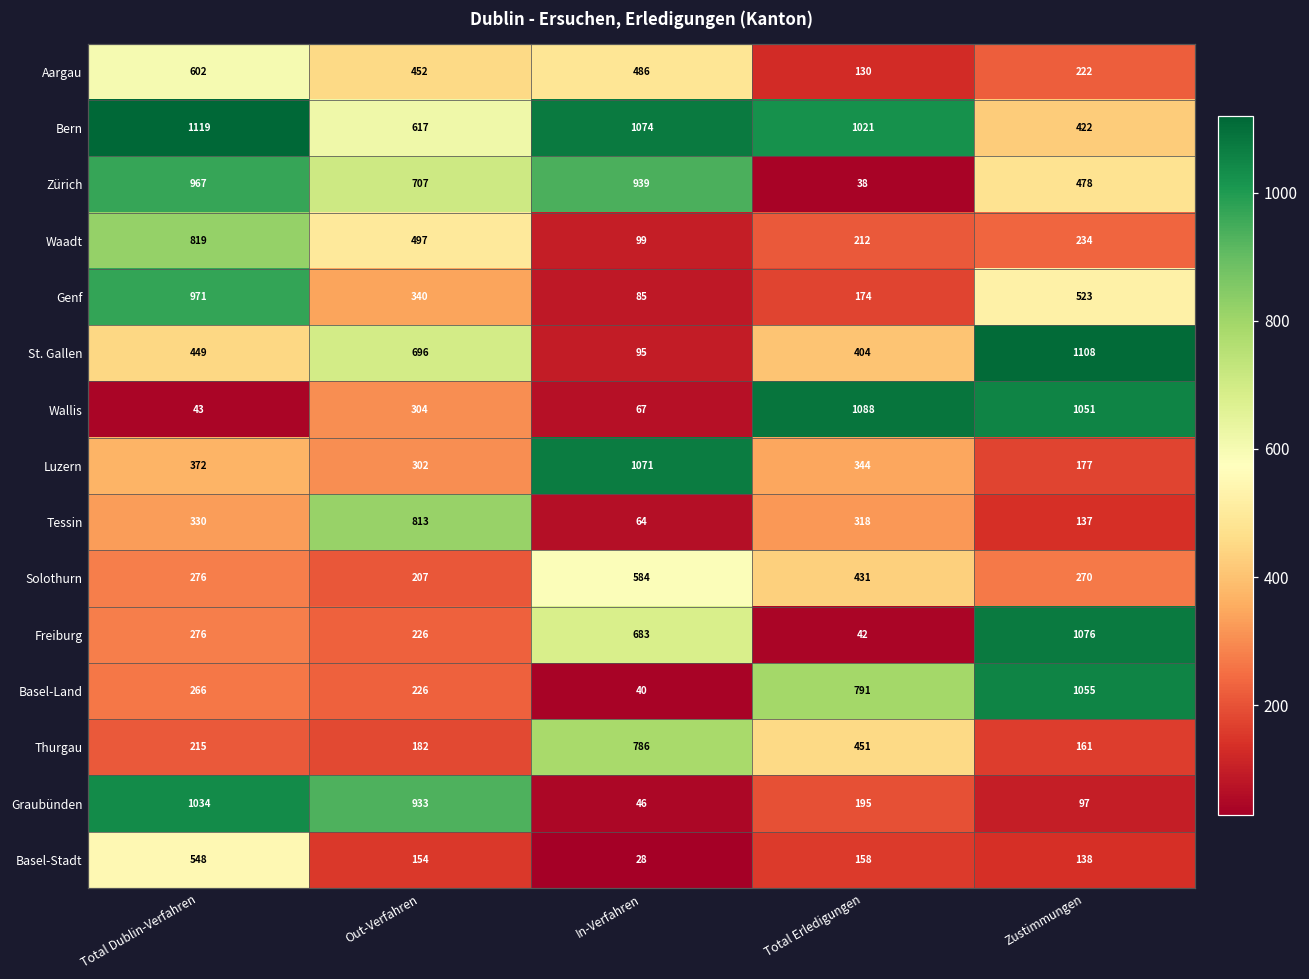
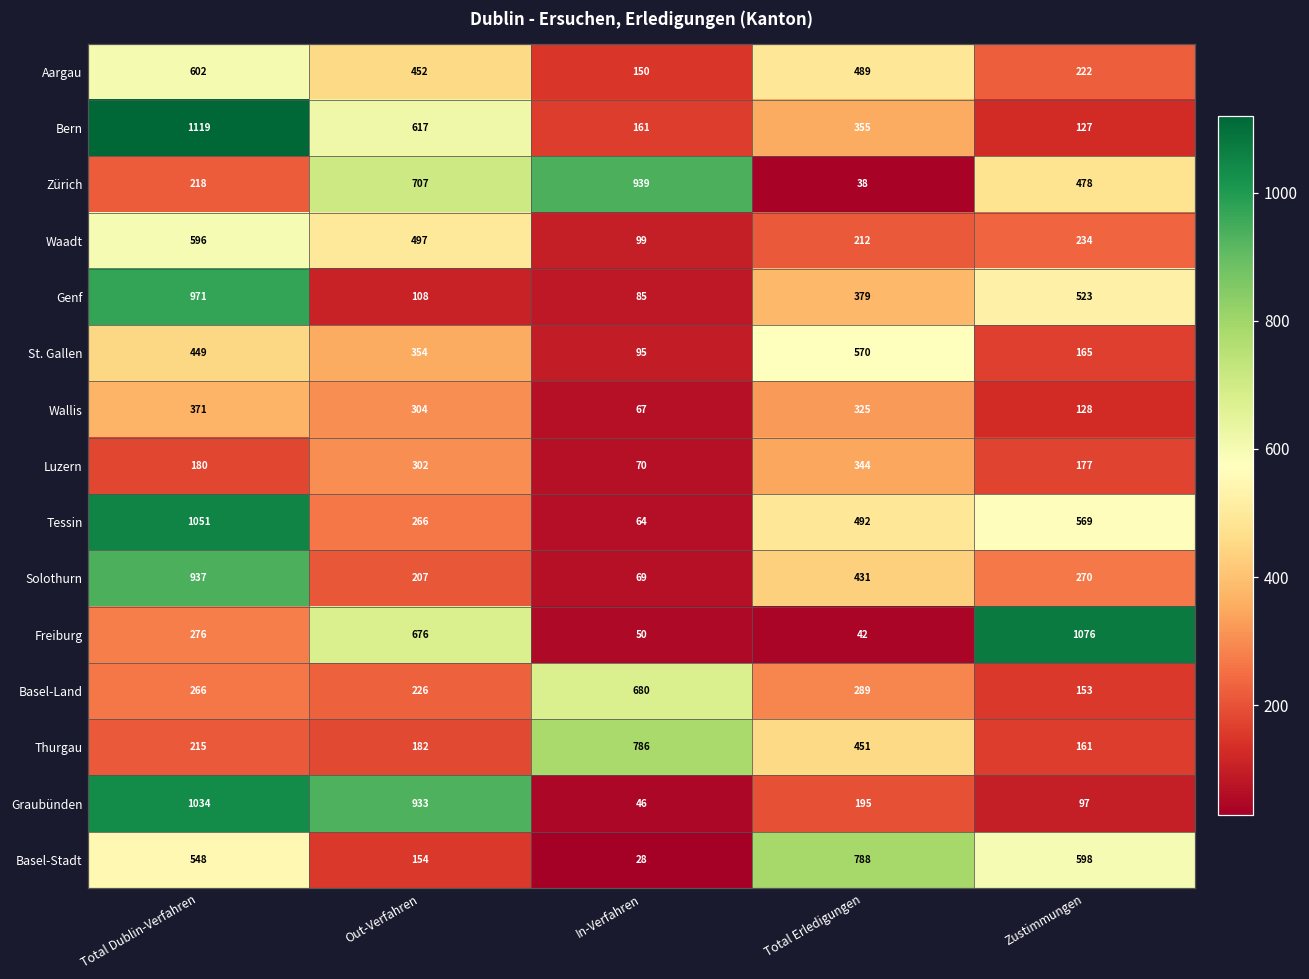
  {
    "Aargau": {
      "Total Dublin-Verfahren": 602,
      "Out-Verfahren": 452,
-     "In-Verfahren": 486,
-     "Total Erledigungen": 130,
+     "In-Verfahren": 150,
+     "Total Erledigungen": 489,
      "Zustimmungen": 222
    },
    "Bern": {
      "Total Dublin-Verfahren": 1119,
      "Out-Verfahren": 617,
-     "In-Verfahren": 1074,
-     "Total Erledigungen": 1021,
-     "Zustimmungen": 422
+     "In-Verfahren": 161,
+     "Total Erledigungen": 355,
+     "Zustimmungen": 127
    },
    "Zürich": {
-     "Total Dublin-Verfahren": 967,
+     "Total Dublin-Verfahren": 218,
      "Out-Verfahren": 707,
      "In-Verfahren": 939,
      "Total Erledigungen": 38,
      "Zustimmungen": 478
    },
    "Waadt": {
-     "Total Dublin-Verfahren": 819,
+     "Total Dublin-Verfahren": 596,
      "Out-Verfahren": 497,
      "In-Verfahren": 99,
      "Total Erledigungen": 212,
      "Zustimmungen": 234
    },
    "Genf": {
      "Total Dublin-Verfahren": 971,
-     "Out-Verfahren": 340,
+     "Out-Verfahren": 108,
      "In-Verfahren": 85,
-     "Total Erledigungen": 174,
+     "Total Erledigungen": 379,
      "Zustimmungen": 523
    },
    "St. Gallen": {
      "Total Dublin-Verfahren": 449,
-     "Out-Verfahren": 696,
+     "Out-Verfahren": 354,
      "In-Verfahren": 95,
-     "Total Erledigungen": 404,
-     "Zustimmungen": 1108
+     "Total Erledigungen": 570,
+     "Zustimmungen": 165
    },
    "Wallis": {
-     "Total Dublin-Verfahren": 43,
+     "Total Dublin-Verfahren": 371,
      "Out-Verfahren": 304,
      "In-Verfahren": 67,
-     "Total Erledigungen": 1088,
-     "Zustimmungen": 1051
+     "Total Erledigungen": 325,
+     "Zustimmungen": 128
    },
    "Luzern": {
-     "Total Dublin-Verfahren": 372,
+     "Total Dublin-Verfahren": 180,
      "Out-Verfahren": 302,
-     "In-Verfahren": 1071,
+     "In-Verfahren": 70,
      "Total Erledigungen": 344,
      "Zustimmungen": 177
    },
    "Tessin": {
-     "Total Dublin-Verfahren": 330,
-     "Out-Verfahren": 813,
+     "Total Dublin-Verfahren": 1051,
+     "Out-Verfahren": 266,
      "In-Verfahren": 64,
-     "Total Erledigungen": 318,
-     "Zustimmungen": 137
+     "Total Erledigungen": 492,
+     "Zustimmungen": 569
    },
    "Solothurn": {
-     "Total Dublin-Verfahren": 276,
+     "Total Dublin-Verfahren": 937,
      "Out-Verfahren": 207,
-     "In-Verfahren": 584,
+     "In-Verfahren": 69,
      "Total Erledigungen": 431,
      "Zustimmungen": 270
    },
    "Freiburg": {
      "Total Dublin-Verfahren": 276,
-     "Out-Verfahren": 226,
-     "In-Verfahren": 683,
+     "Out-Verfahren": 676,
+     "In-Verfahren": 50,
      "Total Erledigungen": 42,
      "Zustimmungen": 1076
    },
    "Basel-Land": {
      "Total Dublin-Verfahren": 266,
      "Out-Verfahren": 226,
-     "In-Verfahren": 40,
-     "Total Erledigungen": 791,
-     "Zustimmungen": 1055
+     "In-Verfahren": 680,
+     "Total Erledigungen": 289,
+     "Zustimmungen": 153
    },
    "Thurgau": {
      "Total Dublin-Verfahren": 215,
      "Out-Verfahren": 182,
      "In-Verfahren": 786,
      "Total Erledigungen": 451,
      "Zustimmungen": 161
    },
    "Graubünden": {
      "Total Dublin-Verfahren": 1034,
      "Out-Verfahren": 933,
      "In-Verfahren": 46,
      "Total Erledigungen": 195,
      "Zustimmungen": 97
    },
    "Basel-Stadt": {
      "Total Dublin-Verfahren": 548,
      "Out-Verfahren": 154,
      "In-Verfahren": 28,
-     "Total Erledigungen": 158,
-     "Zustimmungen": 138
+     "Total Erledigungen": 788,
+     "Zustimmungen": 598
    }
  }
